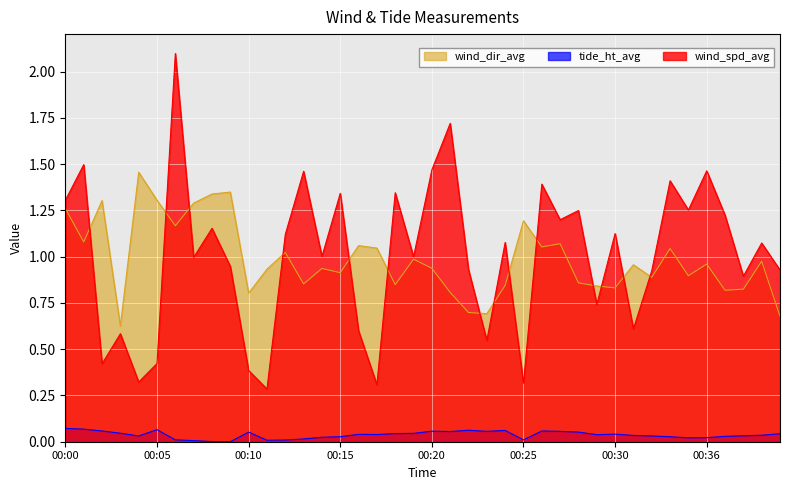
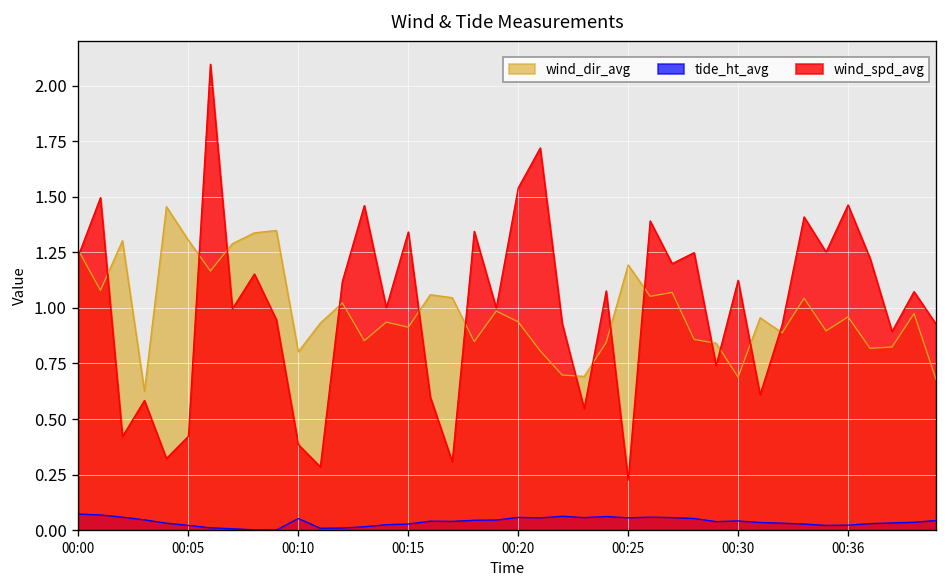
  {
    "wind_dir_avg": {
      "00:00": 1.26,
      "00:05": 1.30,
      "00:10": 0.80,
      "00:15": 0.91,
      "00:20": 0.94,
      "00:25": 1.19,
-     "00:30": 0.83,
+     "00:30": 0.69,
      "00:36": 0.96
    },
    "tide_ht_avg": {
      "00:00": 0.07,
-     "00:05": 0.06,
+     "00:05": 0.02,
      "00:10": 0.05,
      "00:15": 0.03,
      "00:20": 0.06,
-     "00:25": 0.01,
+     "00:25": 0.05,
      "00:30": 0.04,
      "00:36": 0.02
    },
    "wind_spd_avg": {
-     "00:00": 1.31,
+     "00:00": 1.24,
      "00:05": 0.42,
      "00:10": 0.38,
      "00:15": 1.34,
-     "00:20": 1.47,
-     "00:25": 0.32,
+     "00:20": 1.54,
+     "00:25": 0.23,
      "00:30": 1.12,
      "00:36": 1.46
    }
  }
